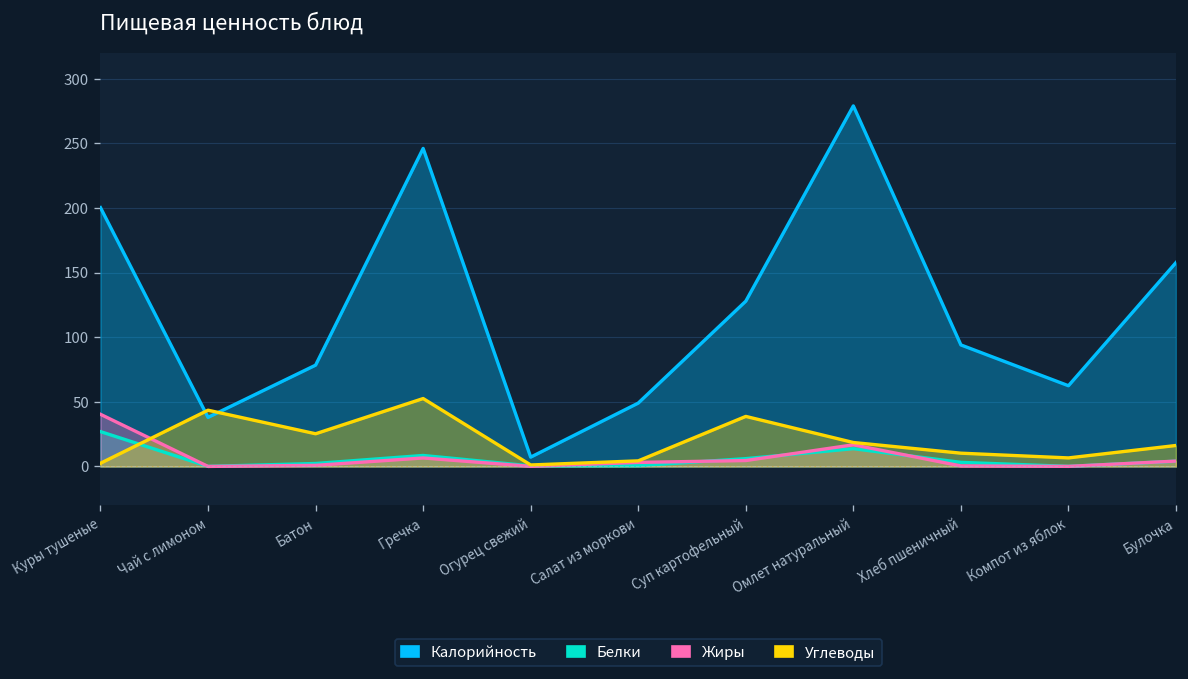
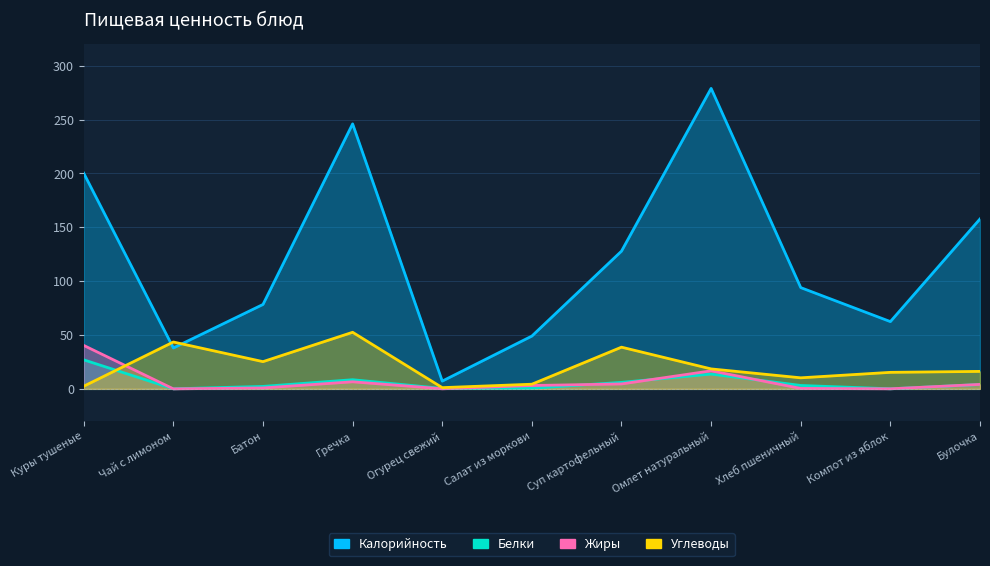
  {
    "Жиры": {
      "Куры тушеные": 40,
      "Хлеб пшеничный": 0
    },
    "Углеводы": {
      "Куры тушеные": 2,
      "Чай с лимоном": 44,
      "Батон": 25,
      "Гречка": 53,
      "Суп картофельный": 39,
      "Хлеб пшеничный": 10,
-     "Компот из яблок": 7,
+     "Компот из яблок": 15,
      "Булочка": 16
    }
  }
